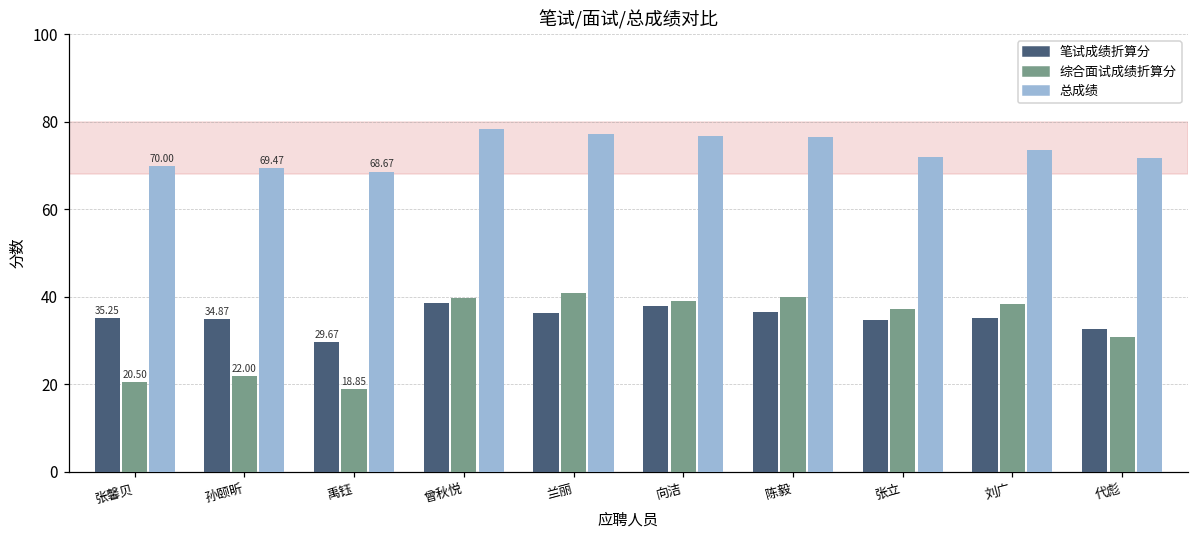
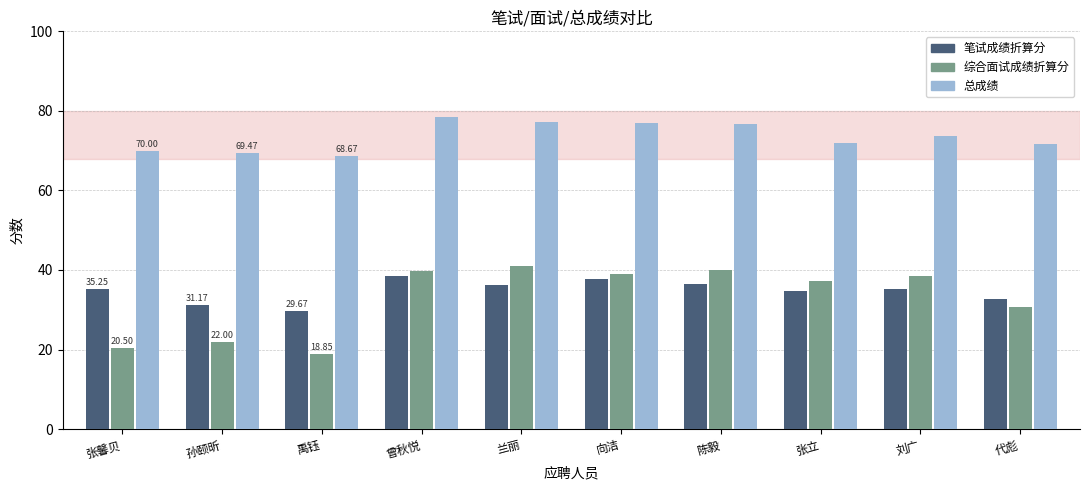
  {
    "笔试成绩折算分": {
      "张馨贝": 35.25,
-     "孙颐昕": 34.87,
+     "孙颐昕": 31.17,
      "禹钰": 29.67
    },
    "综合面试成绩折算分": {
      "张馨贝": 20.50,
      "孙颐昕": 22.00,
      "禹钰": 18.85
    },
    "总成绩": {
      "张馨贝": 70.00,
      "孙颐昕": 69.47,
      "禹钰": 68.67
    }
  }
